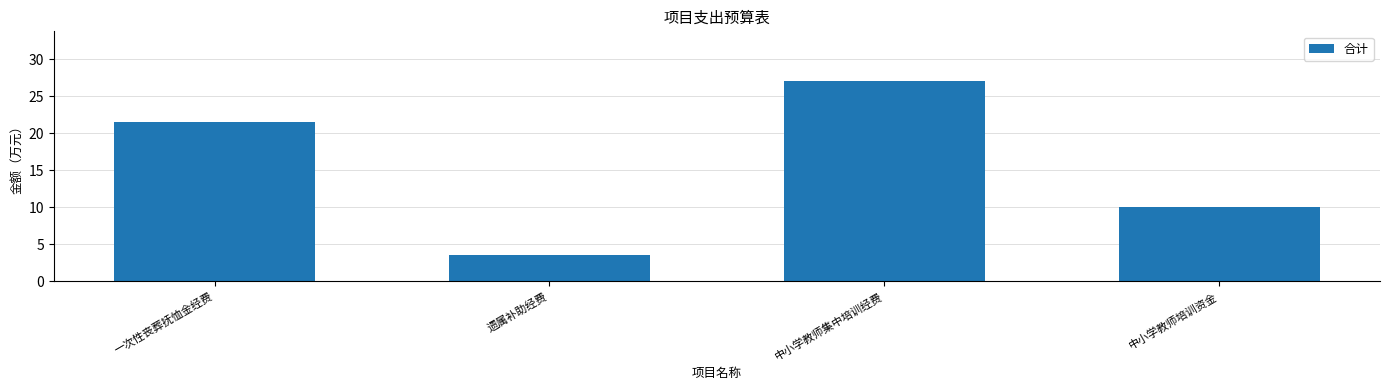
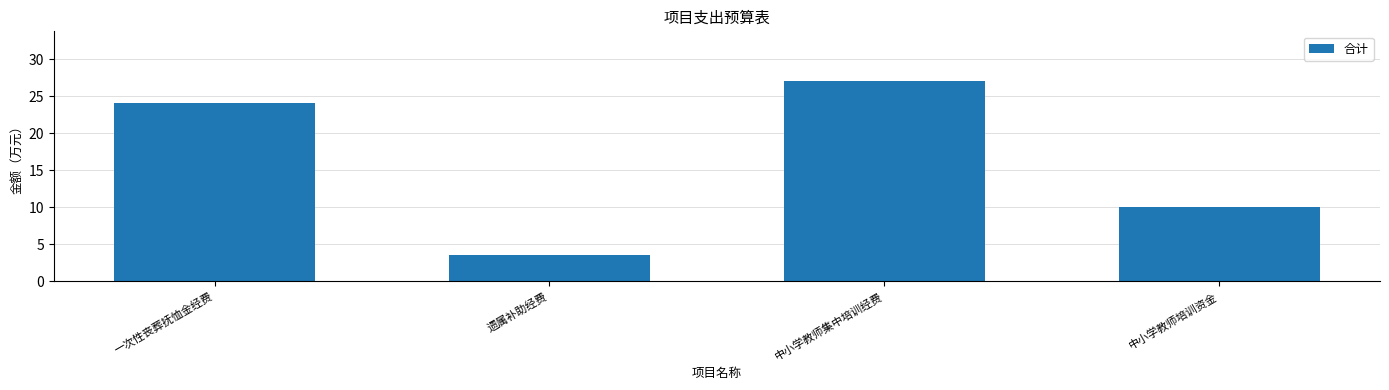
  {
-   "一次性丧葬抚恤金经费": 22,
+   "一次性丧葬抚恤金经费": 24,
    "遗属补助经费": 4,
    "中小学教师集中培训经费": 27,
    "中小学教师培训资金": 10
  }
